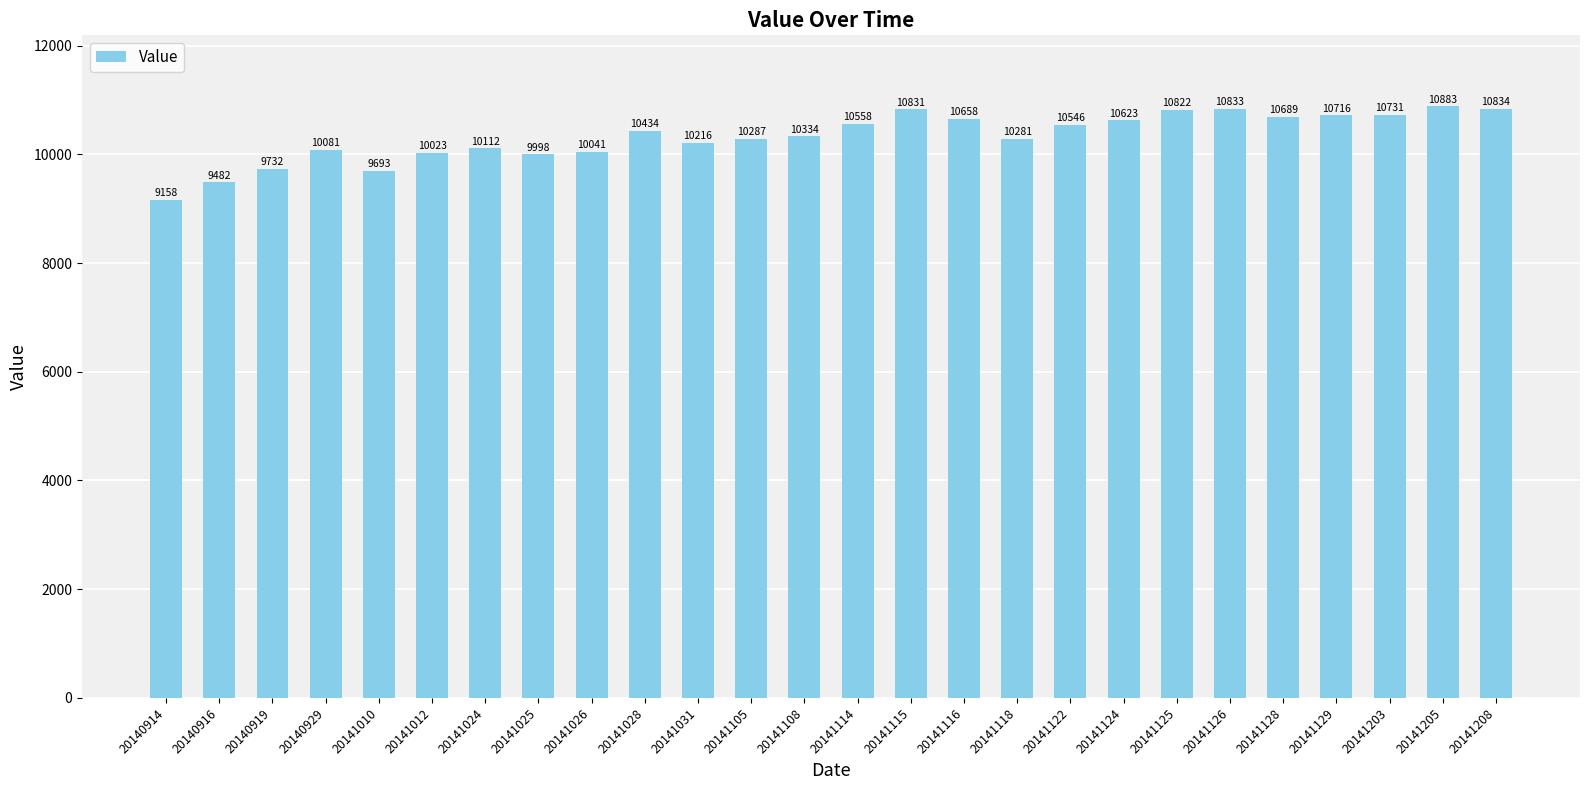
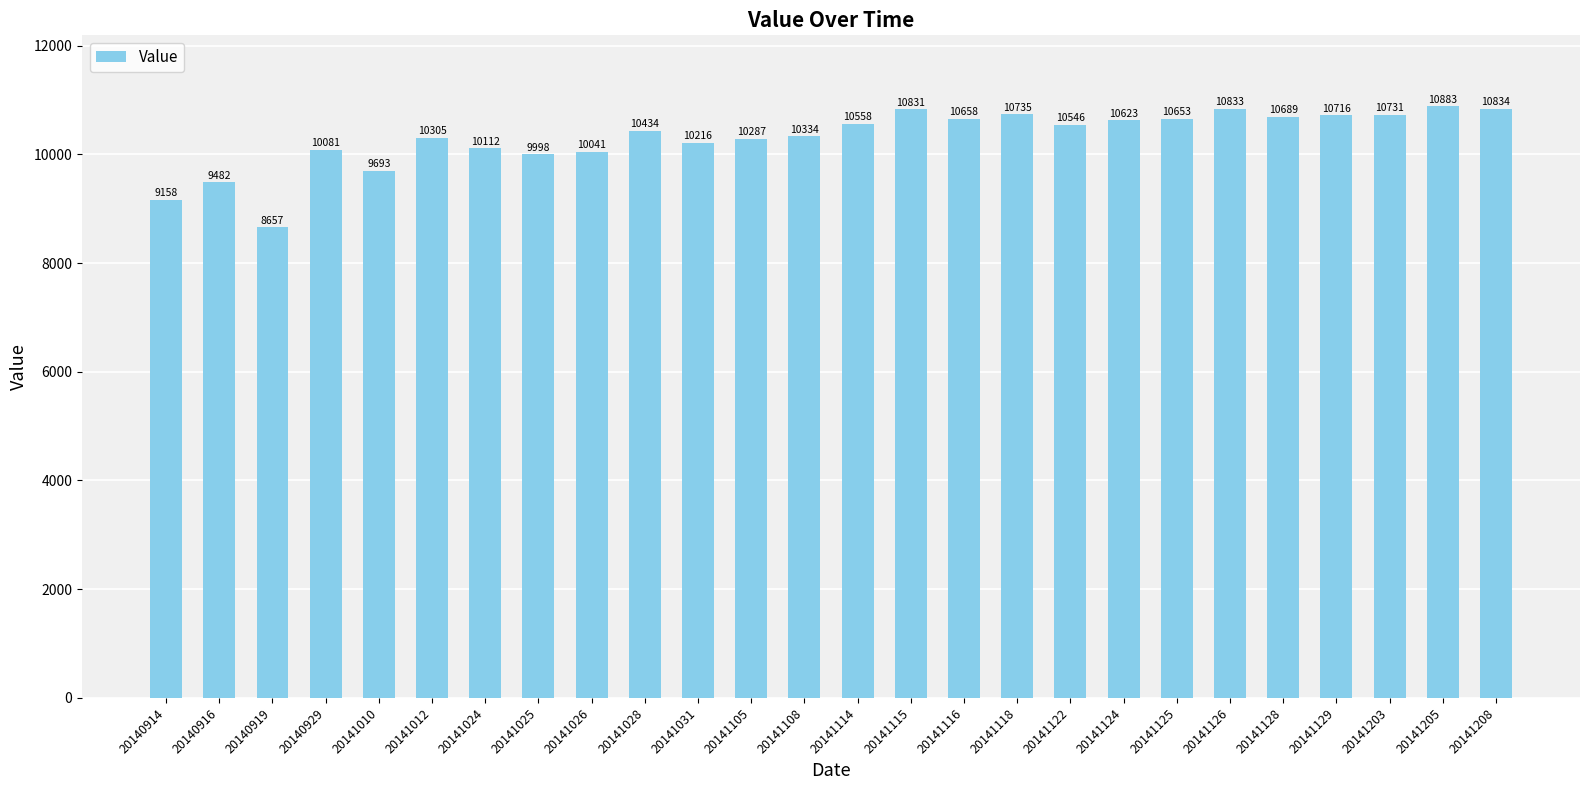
  {
    "20140914": 9158,
    "20140916": 9482,
-   "20140919": 9732,
+   "20140919": 8657,
    "20140929": 10081,
    "20141010": 9693,
-   "20141012": 10023,
+   "20141012": 10305,
    "20141024": 10112,
    "20141025": 9998,
    "20141026": 10041,
    "20141028": 10434,
    "20141031": 10216,
    "20141105": 10287,
    "20141108": 10334,
    "20141114": 10558,
    "20141115": 10831,
    "20141116": 10658,
-   "20141118": 10281,
+   "20141118": 10735,
    "20141122": 10546,
    "20141124": 10623,
-   "20141125": 10822,
+   "20141125": 10653,
    "20141126": 10833,
    "20141128": 10689,
    "20141129": 10716,
    "20141203": 10731,
    "20141205": 10883,
    "20141208": 10834
  }
